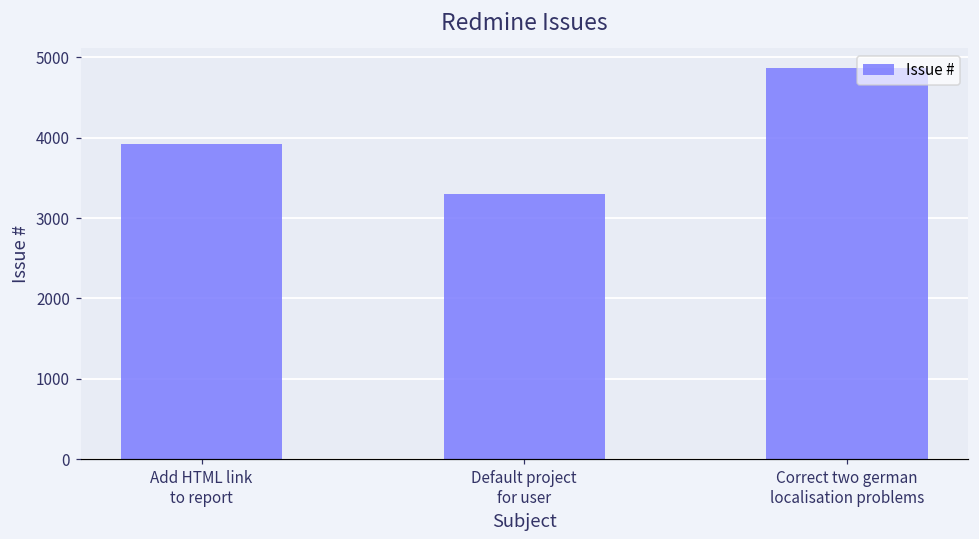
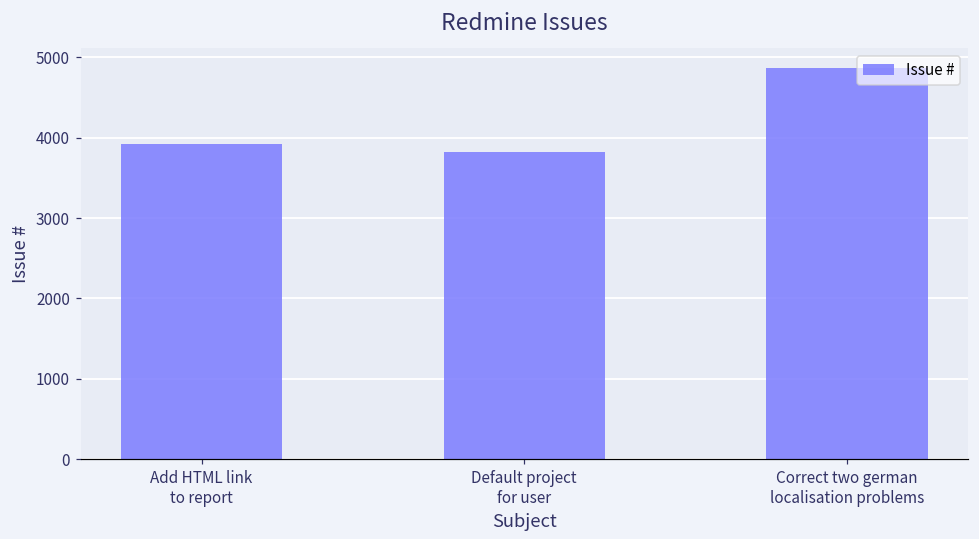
  {
    "Add HTML link to report": 3900,
-   "Default project for user": 3300,
+   "Default project for user": 3800,
    "Correct two german localisation problems": 4900
  }
